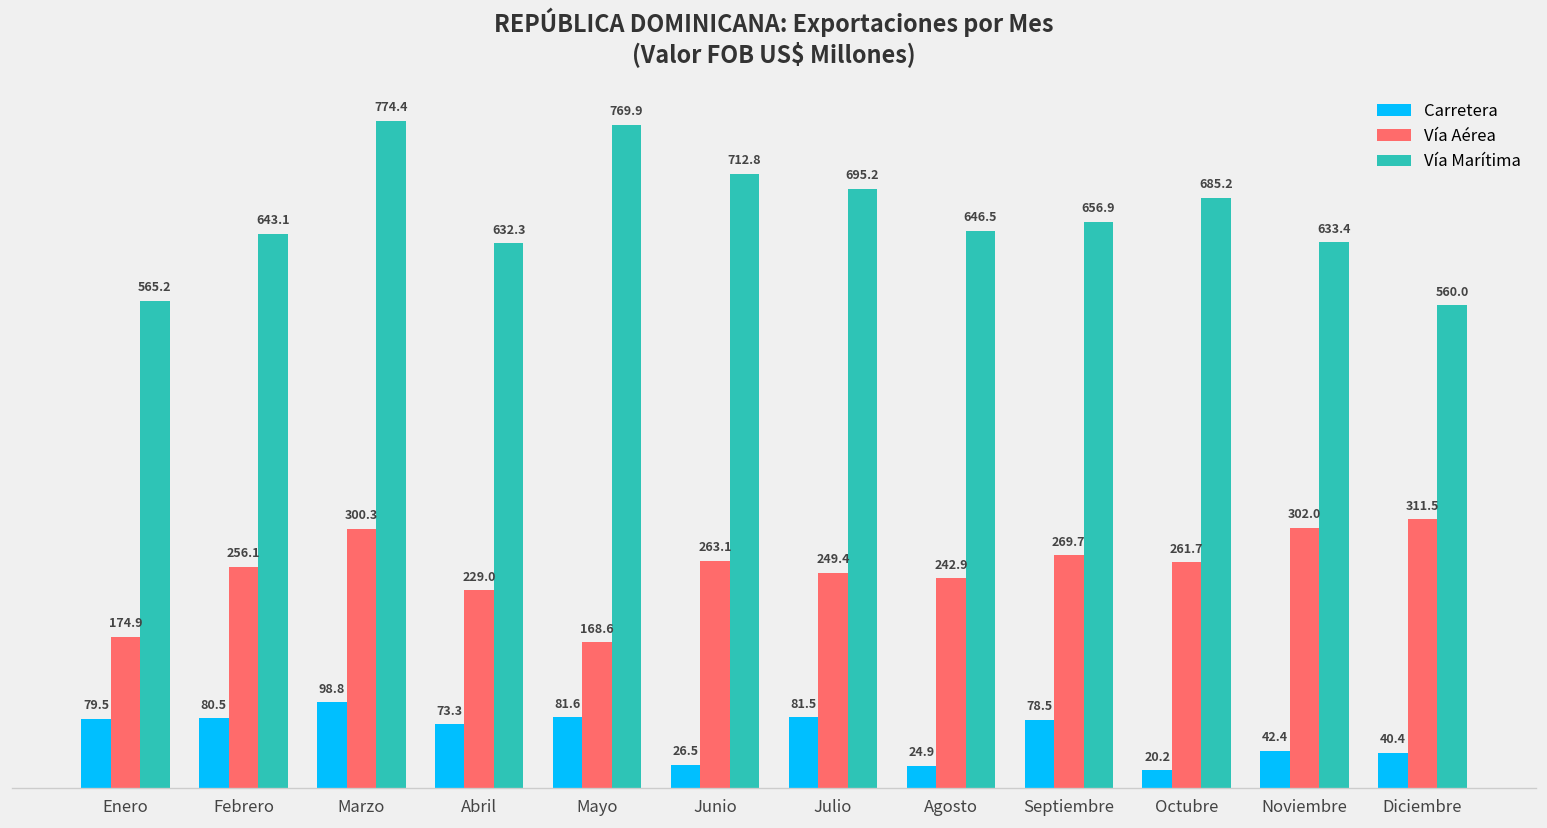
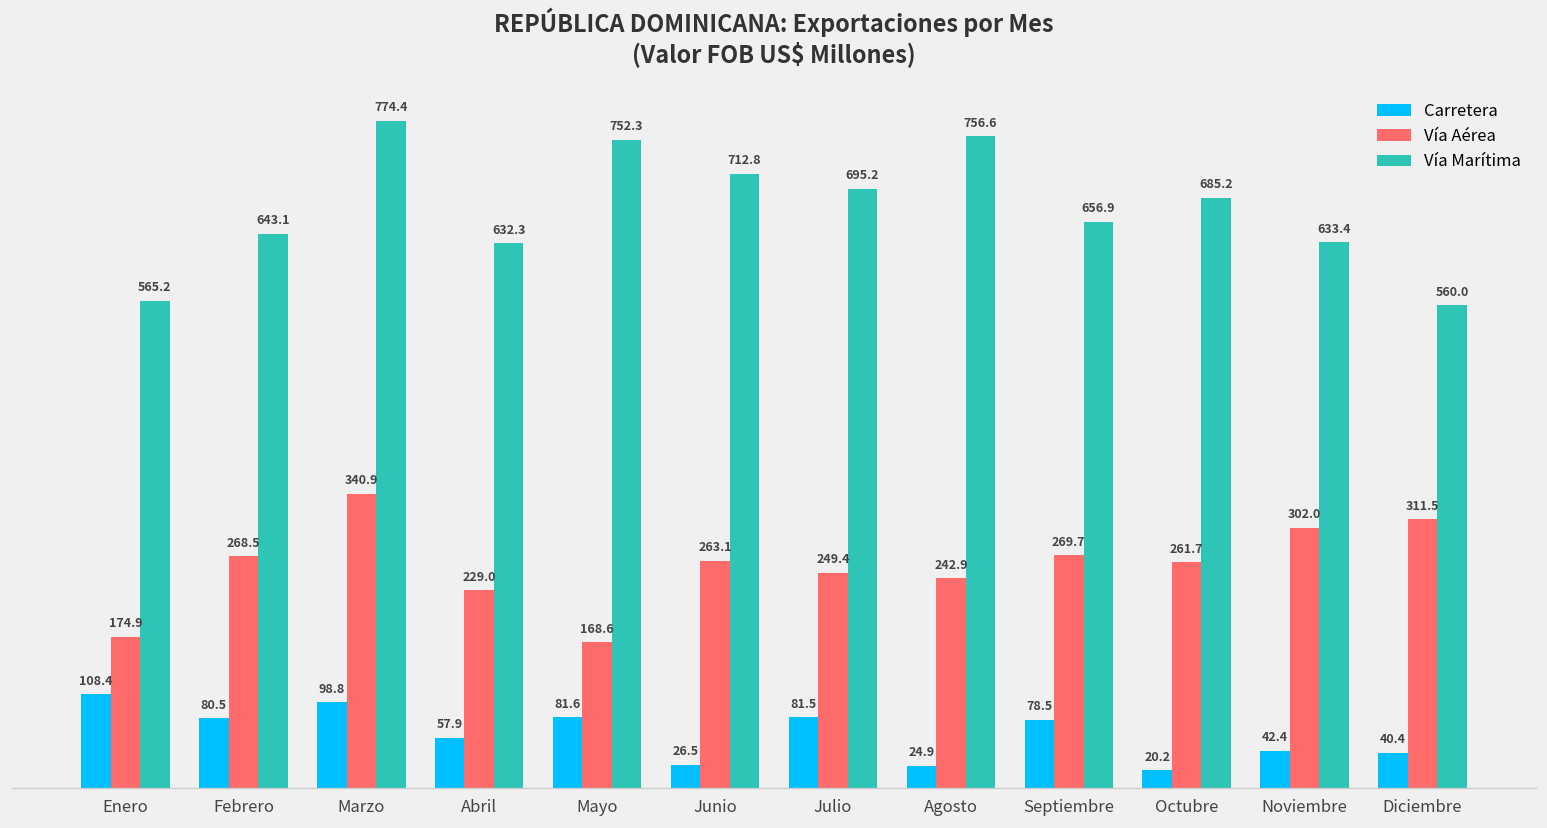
  {
    "Carretera": {
-     "Enero": 79.5,
+     "Enero": 108.4,
      "Febrero": 80.5,
      "Marzo": 98.8,
-     "Abril": 73.3,
+     "Abril": 57.9,
      "Mayo": 81.6,
      "Junio": 26.5,
      "Julio": 81.5,
      "Agosto": 24.9,
      "Septiembre": 78.5,
      "Octubre": 20.2,
      "Noviembre": 42.4,
      "Diciembre": 40.4
    },
    "Vía Aérea": {
      "Enero": 174.9,
-     "Febrero": 256.1,
-     "Marzo": 300.3,
+     "Febrero": 268.5,
+     "Marzo": 340.9,
      "Abril": 229.0,
      "Mayo": 168.6,
      "Junio": 263.1,
      "Julio": 249.4,
      "Agosto": 242.9,
      "Septiembre": 269.7,
      "Octubre": 261.7,
      "Noviembre": 302.0,
      "Diciembre": 311.5
    },
    "Vía Marítima": {
      "Enero": 565.2,
      "Febrero": 643.1,
      "Marzo": 774.4,
      "Abril": 632.3,
-     "Mayo": 769.9,
+     "Mayo": 752.3,
      "Junio": 712.8,
      "Julio": 695.2,
-     "Agosto": 646.5,
+     "Agosto": 756.6,
      "Septiembre": 656.9,
      "Octubre": 685.2,
      "Noviembre": 633.4,
      "Diciembre": 560.0
    }
  }
